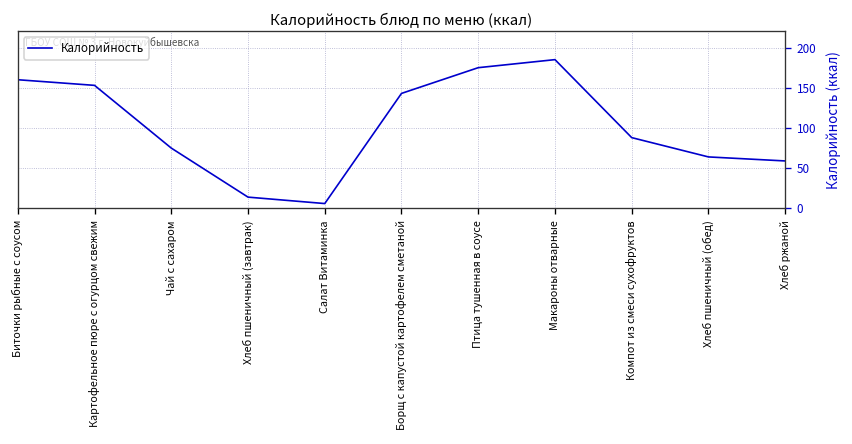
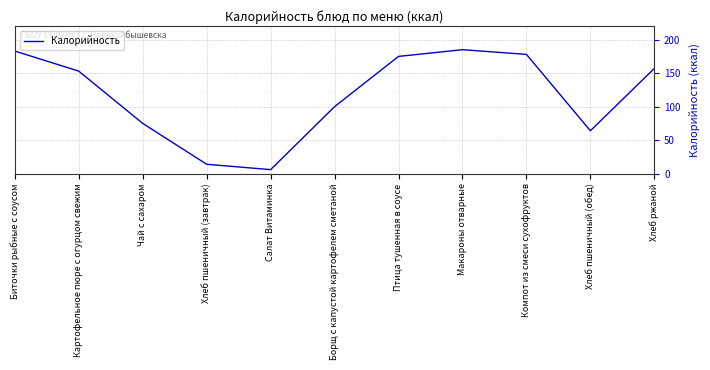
  {
-   "Биточки рыбные с соусом": 160,
+   "Биточки рыбные с соусом": 180,
    "Картофельное пюре с огурцом свежим": 150,
    "Чай с сахаром": 80,
    "Хлеб пшеничный (завтрак)": 10,
    "Салат Витаминка": 10,
-   "Борщ с капустой картофелем сметаной": 140,
+   "Борщ с капустой картофелем сметаной": 100,
    "Птица тушенная в соусе": 180,
    "Макароны отварные": 190,
-   "Компот из смеси сухофруктов": 90,
+   "Компот из смеси сухофруктов": 180,
    "Хлеб пшеничный (обед)": 60,
-   "Хлеб ржаной": 60
+   "Хлеб ржаной": 160
  }
